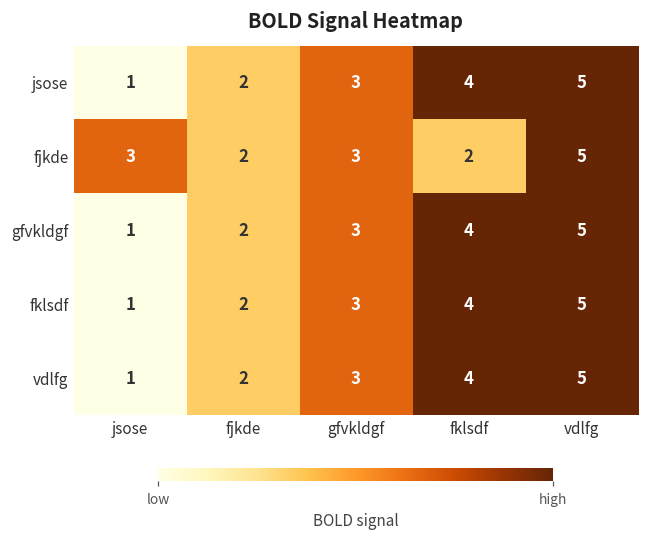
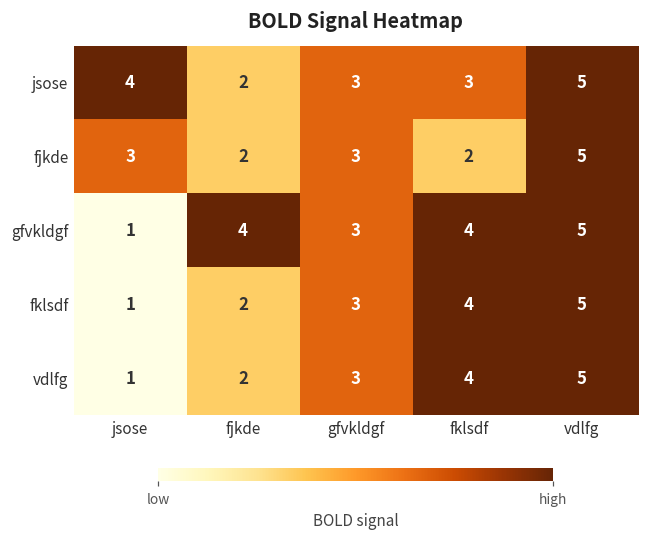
  {
    "jsose": {
-     "jsose": 1,
+     "jsose": 4,
      "fjkde": 2,
      "gfvkldgf": 3,
-     "fklsdf": 4,
+     "fklsdf": 3,
      "vdlfg": 5
    },
    "fjkde": {
      "jsose": 3,
      "fjkde": 2,
      "gfvkldgf": 3,
      "fklsdf": 2,
      "vdlfg": 5
    },
    "gfvkldgf": {
      "jsose": 1,
-     "fjkde": 2,
+     "fjkde": 4,
      "gfvkldgf": 3,
      "fklsdf": 4,
      "vdlfg": 5
    },
    "fklsdf": {
      "jsose": 1,
      "fjkde": 2,
      "gfvkldgf": 3,
      "fklsdf": 4,
      "vdlfg": 5
    },
    "vdlfg": {
      "jsose": 1,
      "fjkde": 2,
      "gfvkldgf": 3,
      "fklsdf": 4,
      "vdlfg": 5
    }
  }
